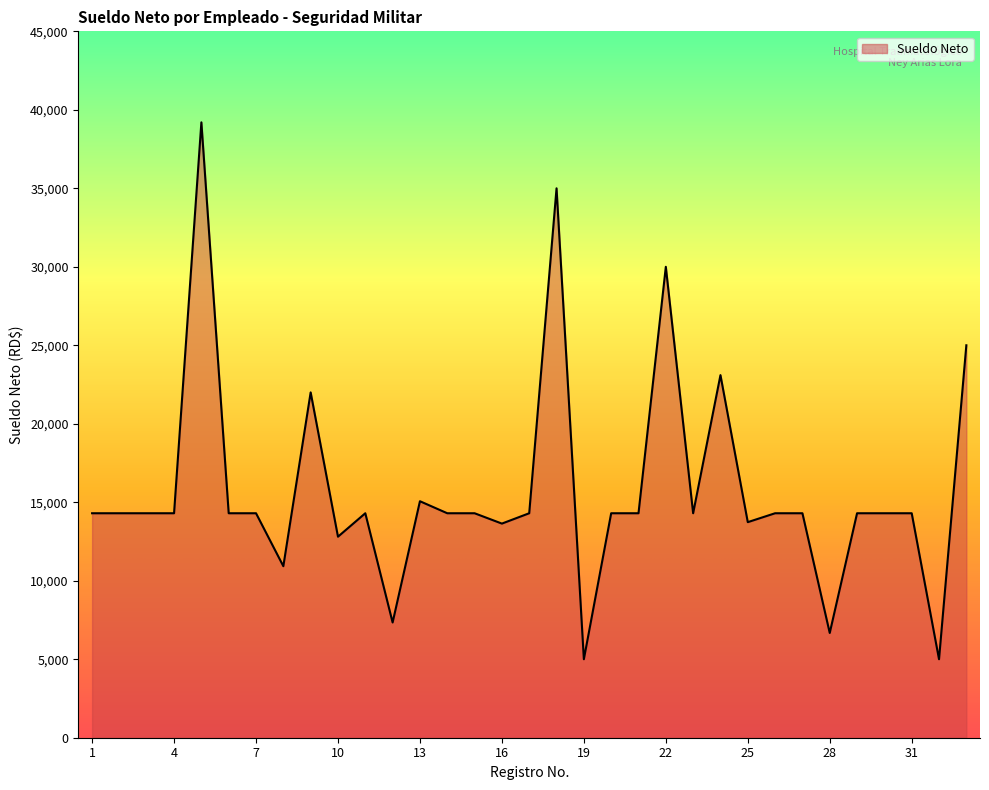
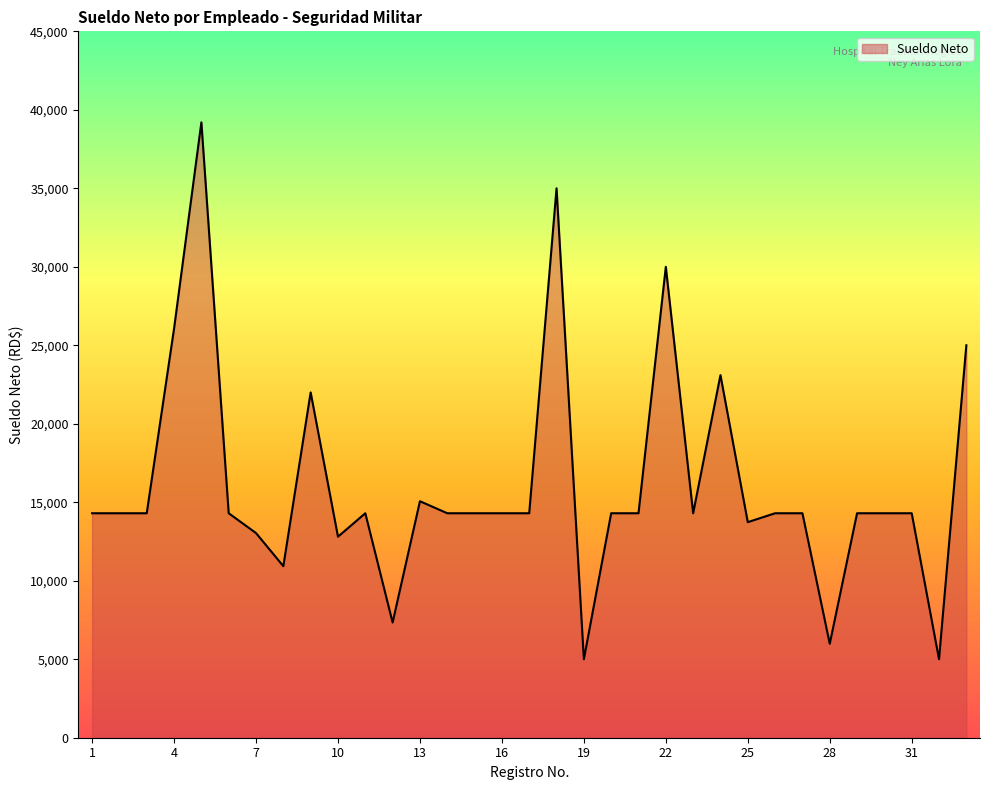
  {
    "1": "14,300",
-   "4": "14,300",
-   "7": "14,300",
+   "4": "26,100",
+   "7": "13,000",
    "10": "12,800",
    "13": "15,100",
-   "16": "13,600",
+   "16": "14,300",
    "19": "5,000",
    "22": "30,000",
    "25": "13,700",
-   "28": "6,700",
+   "28": "6,000",
    "31": "14,300"
  }
